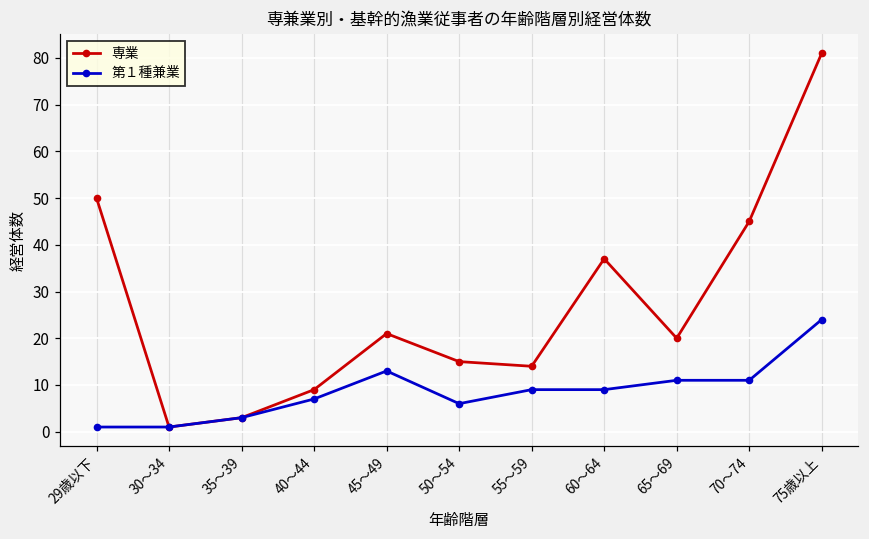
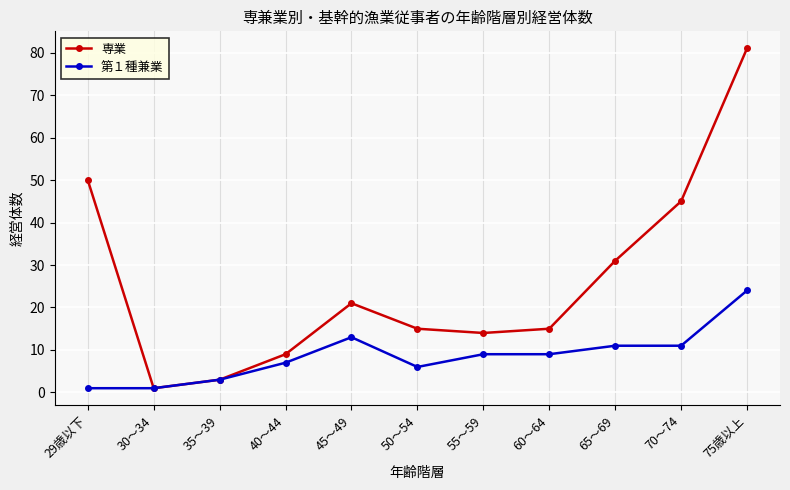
  {
    "専業": {
      "29歳以下": 50,
      "40～44": 9,
      "45～49": 21,
      "50～54": 15,
      "55～59": 14,
-     "60～64": 37,
-     "65～69": 20,
+     "60～64": 15,
+     "65～69": 31,
      "70～74": 45,
      "75歳以上": 81
    },
    "第１種兼業": {
      "29歳以下": 1,
      "40～44": 7,
      "45～49": 13,
      "50～54": 6,
      "55～59": 9,
      "60～64": 9,
      "65～69": 11,
      "70～74": 11,
      "75歳以上": 24
    }
  }
